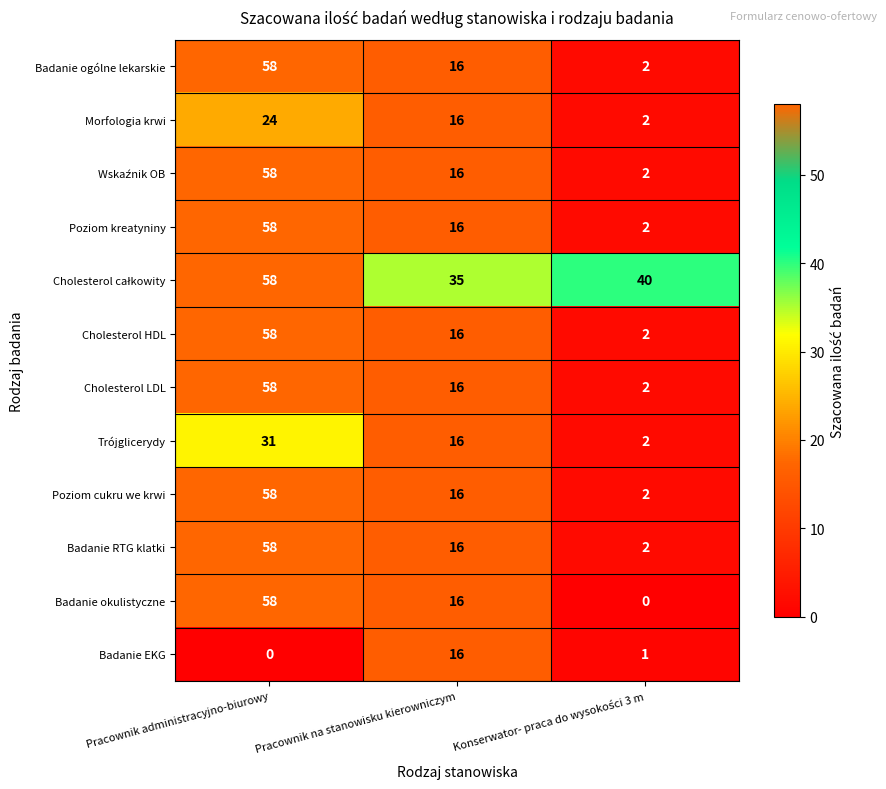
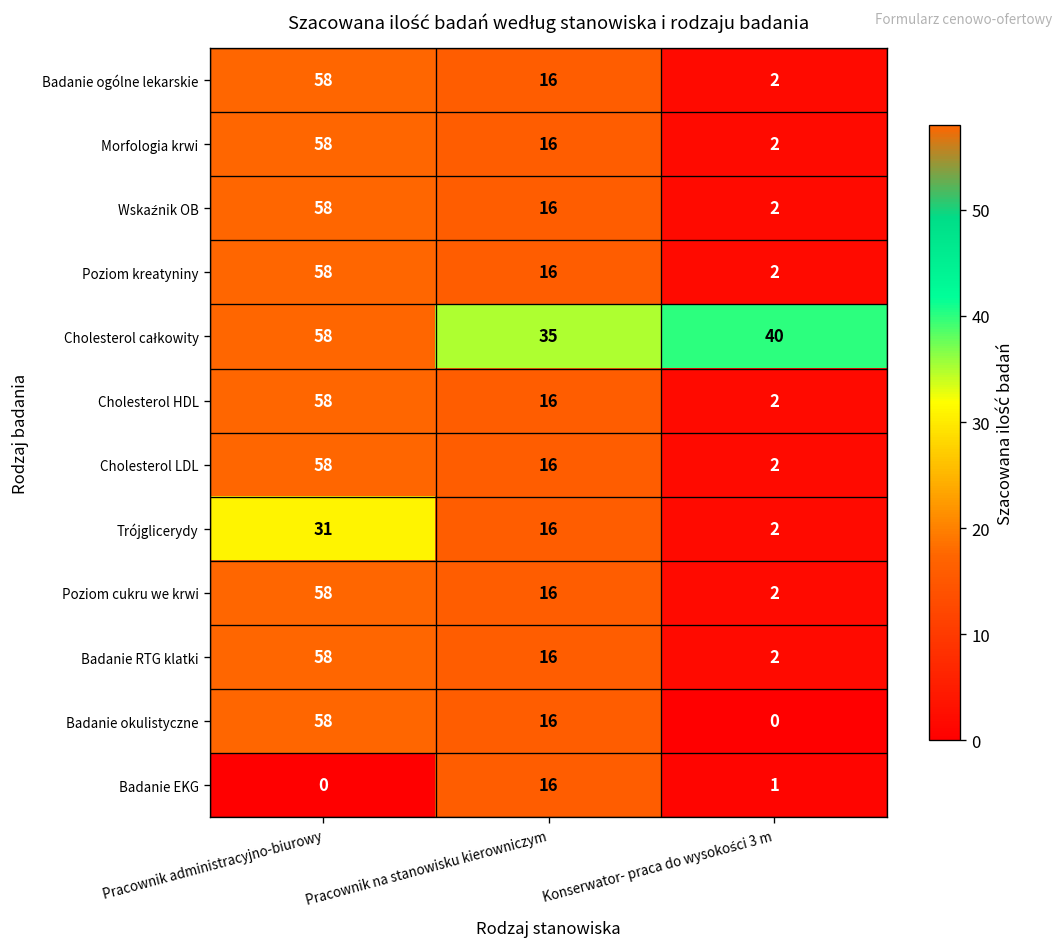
  {
    "Badanie ogólne lekarskie": {
      "Pracownik administracyjno-biurowy": 58,
      "Pracownik na stanowisku kierowniczym": 16,
      "Konserwator- praca do wysokości 3 m": 2
    },
    "Morfologia krwi": {
-     "Pracownik administracyjno-biurowy": 24,
+     "Pracownik administracyjno-biurowy": 58,
      "Pracownik na stanowisku kierowniczym": 16,
      "Konserwator- praca do wysokości 3 m": 2
    },
    "Wskaźnik OB": {
      "Pracownik administracyjno-biurowy": 58,
      "Pracownik na stanowisku kierowniczym": 16,
      "Konserwator- praca do wysokości 3 m": 2
    },
    "Poziom kreatyniny": {
      "Pracownik administracyjno-biurowy": 58,
      "Pracownik na stanowisku kierowniczym": 16,
      "Konserwator- praca do wysokości 3 m": 2
    },
    "Cholesterol całkowity": {
      "Pracownik administracyjno-biurowy": 58,
      "Pracownik na stanowisku kierowniczym": 35,
      "Konserwator- praca do wysokości 3 m": 40
    },
    "Cholesterol HDL": {
      "Pracownik administracyjno-biurowy": 58,
      "Pracownik na stanowisku kierowniczym": 16,
      "Konserwator- praca do wysokości 3 m": 2
    },
    "Cholesterol LDL": {
      "Pracownik administracyjno-biurowy": 58,
      "Pracownik na stanowisku kierowniczym": 16,
      "Konserwator- praca do wysokości 3 m": 2
    },
    "Trójglicerydy": {
      "Pracownik administracyjno-biurowy": 31,
      "Pracownik na stanowisku kierowniczym": 16,
      "Konserwator- praca do wysokości 3 m": 2
    },
    "Poziom cukru we krwi": {
      "Pracownik administracyjno-biurowy": 58,
      "Pracownik na stanowisku kierowniczym": 16,
      "Konserwator- praca do wysokości 3 m": 2
    },
    "Badanie RTG klatki": {
      "Pracownik administracyjno-biurowy": 58,
      "Pracownik na stanowisku kierowniczym": 16,
      "Konserwator- praca do wysokości 3 m": 2
    },
    "Badanie okulistyczne": {
      "Pracownik administracyjno-biurowy": 58,
      "Pracownik na stanowisku kierowniczym": 16,
      "Konserwator- praca do wysokości 3 m": 0
    },
    "Badanie EKG": {
      "Pracownik administracyjno-biurowy": 0,
      "Pracownik na stanowisku kierowniczym": 16,
      "Konserwator- praca do wysokości 3 m": 1
    }
  }
